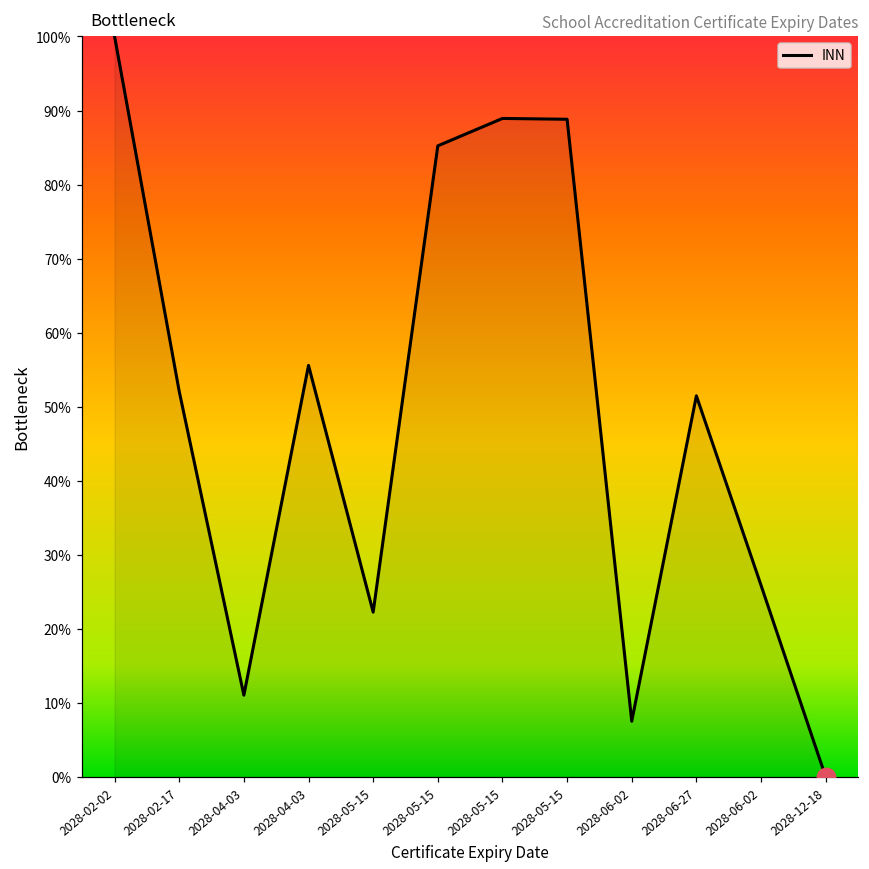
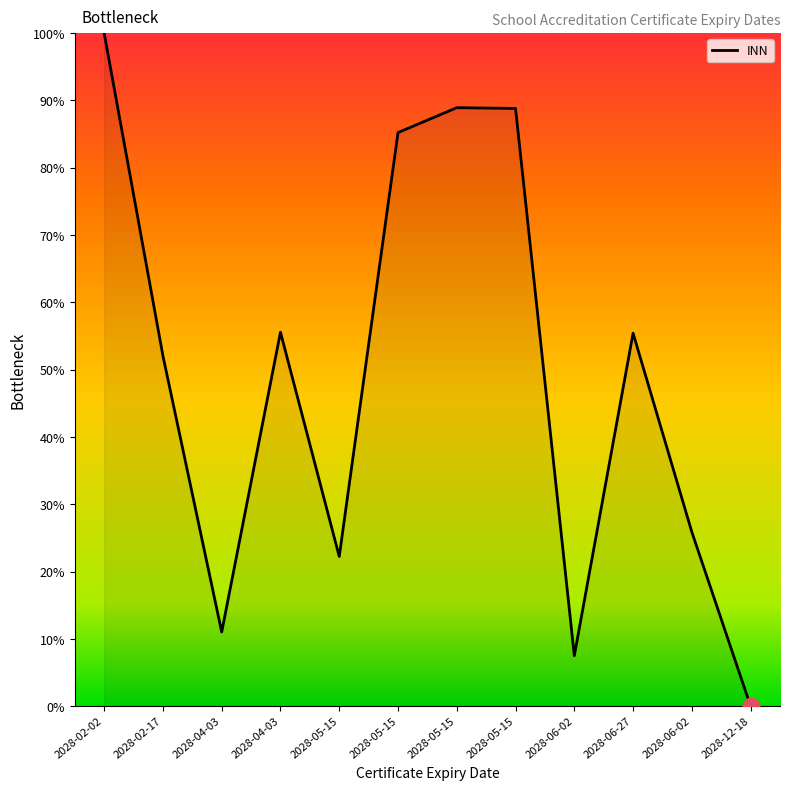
  {
    "INN": {
      "2028-02-02": "100%",
      "2028-02-17": "52%",
-     "2028-06-27": "51%"
+     "2028-06-27": "55%"
    }
  }
